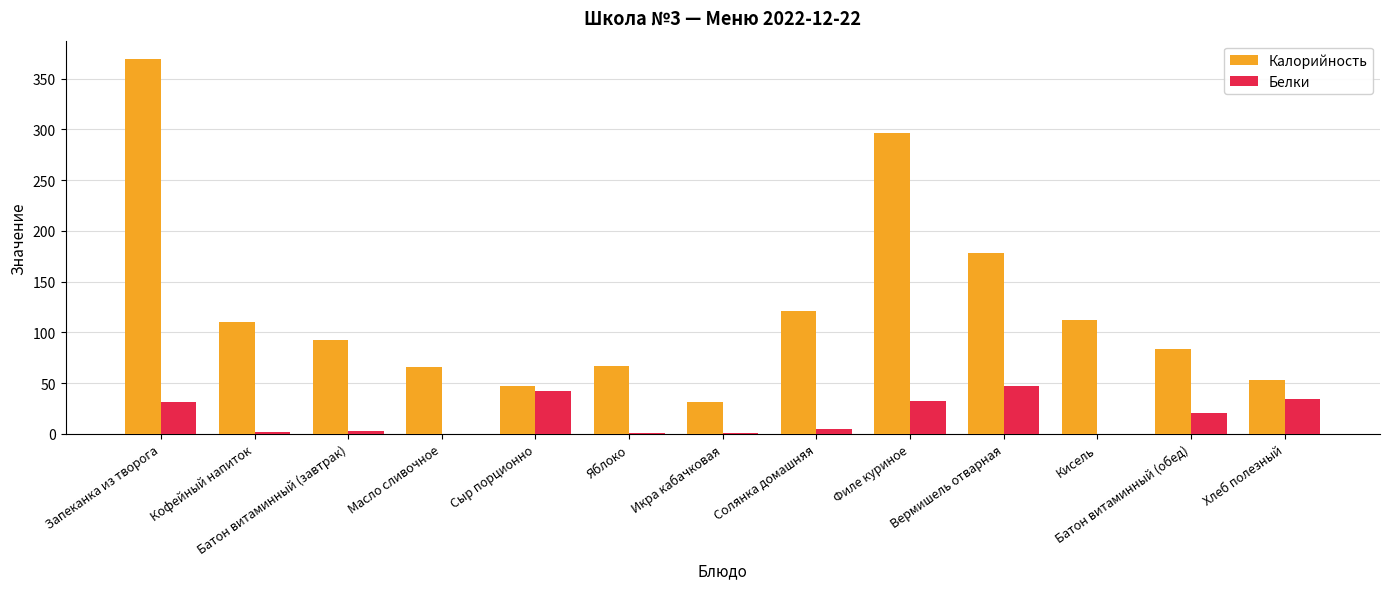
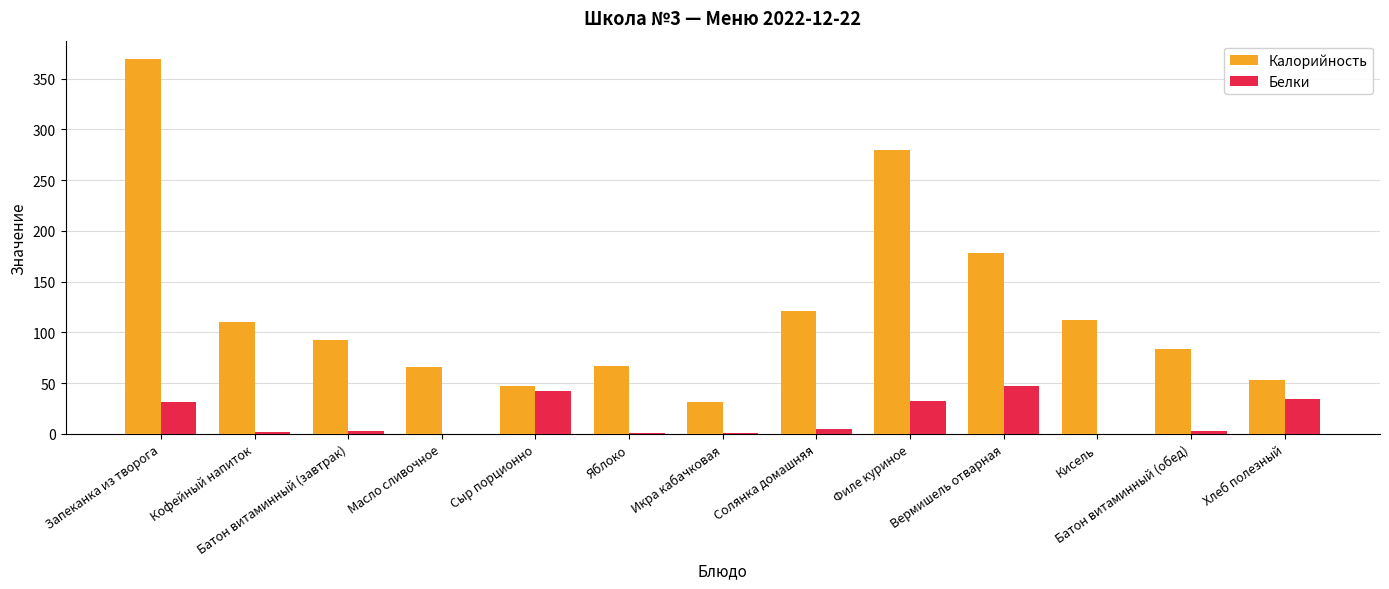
  {
    "Калорийность": {
      "Запеканка из творога": 369,
      "Кофейный напиток": 110,
      "Батон витаминный (завтрак)": 92,
      "Масло сливочное": 66,
      "Сыр порционно": 47,
      "Яблоко": 67,
      "Икра кабачковая": 31,
      "Солянка домашняя": 121,
-     "Филе куриное": 296,
+     "Филе куриное": 280,
      "Вермишель отварная": 178,
      "Кисель": 112,
      "Батон витаминный (обед)": 84,
      "Хлеб полезный": 53
    },
    "Белки": {
      "Запеканка из творога": 32,
      "Батон витаминный (завтрак)": 3,
      "Сыр порционно": 42,
      "Солянка домашняя": 5,
      "Филе куриное": 33,
      "Вермишель отварная": 47,
      "Кисель": 0,
-     "Батон витаминный (обед)": 20,
+     "Батон витаминный (обед)": 2,
      "Хлеб полезный": 35
    }
  }
